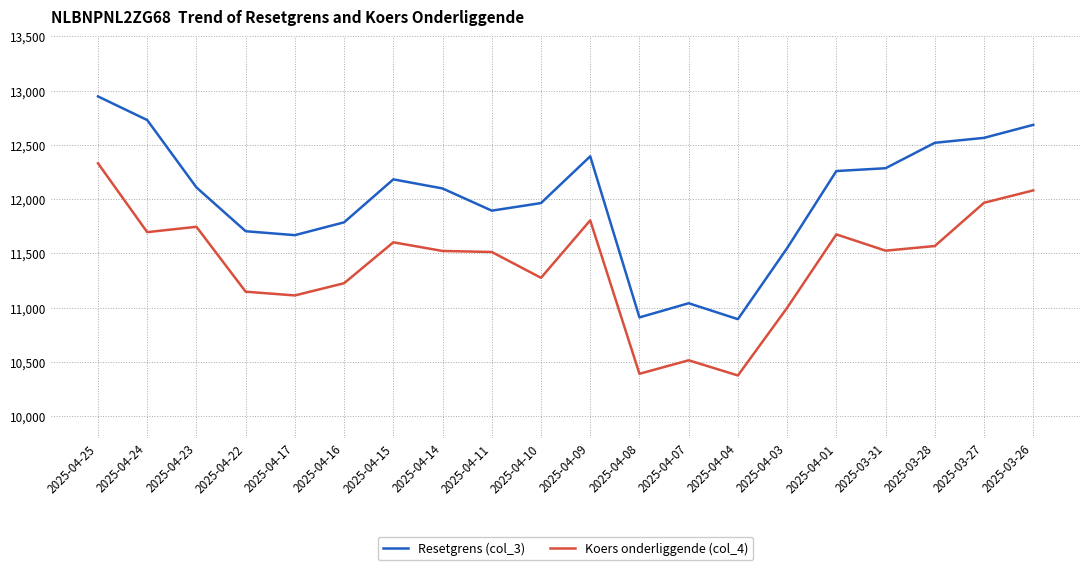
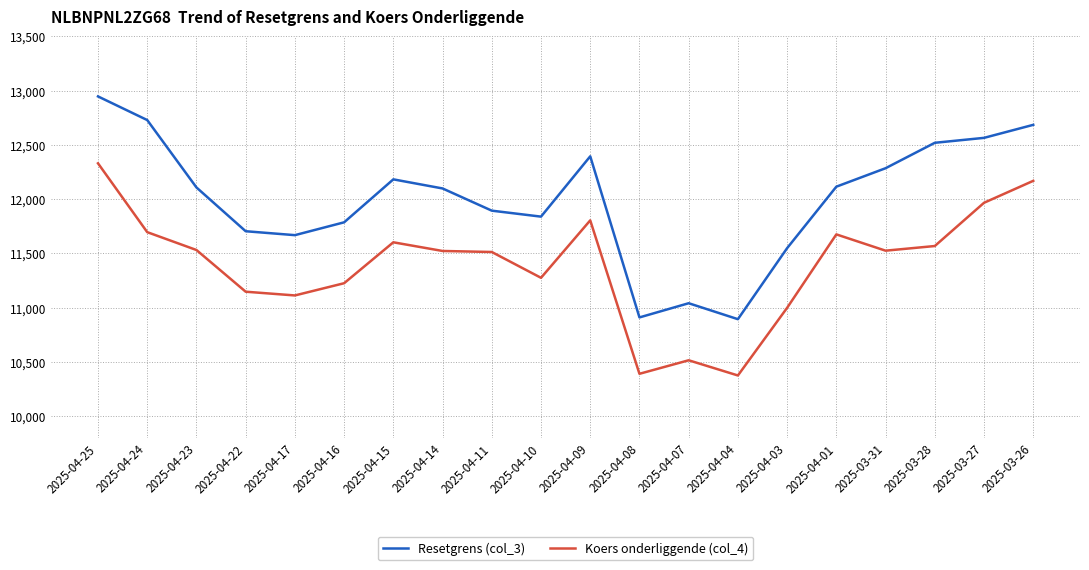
  {
    "Resetgrens (col_3)": {
      "2025-04-25": "12,950",
      "2025-04-24": "12,730",
      "2025-04-23": "12,110",
      "2025-04-22": "11,700",
      "2025-04-17": "11,670",
      "2025-04-16": "11,790",
      "2025-04-15": "12,180",
      "2025-04-14": "12,100",
      "2025-04-11": "11,890",
-     "2025-04-10": "11,960",
+     "2025-04-10": "11,840",
      "2025-04-09": "12,390",
      "2025-04-08": "10,910",
      "2025-04-07": "11,040",
      "2025-04-04": "10,890",
      "2025-04-03": "11,550",
-     "2025-04-01": "12,260",
+     "2025-04-01": "12,110",
      "2025-03-31": "12,280",
      "2025-03-28": "12,520",
      "2025-03-27": "12,560",
      "2025-03-26": "12,680"
    },
    "Koers onderliggende (col_4)": {
      "2025-04-25": "12,330",
      "2025-04-24": "11,690",
-     "2025-04-23": "11,740",
+     "2025-04-23": "11,530",
      "2025-04-22": "11,150",
      "2025-04-17": "11,110",
      "2025-04-16": "11,220",
      "2025-04-15": "11,600",
      "2025-04-14": "11,520",
      "2025-04-11": "11,510",
      "2025-04-10": "11,270",
      "2025-04-09": "11,800",
      "2025-04-08": "10,390",
      "2025-04-07": "10,510",
      "2025-04-04": "10,370",
      "2025-04-03": "11,000",
      "2025-04-01": "11,670",
      "2025-03-31": "11,520",
      "2025-03-28": "11,570",
      "2025-03-27": "11,970",
-     "2025-03-26": "12,080"
+     "2025-03-26": "12,170"
    }
  }
